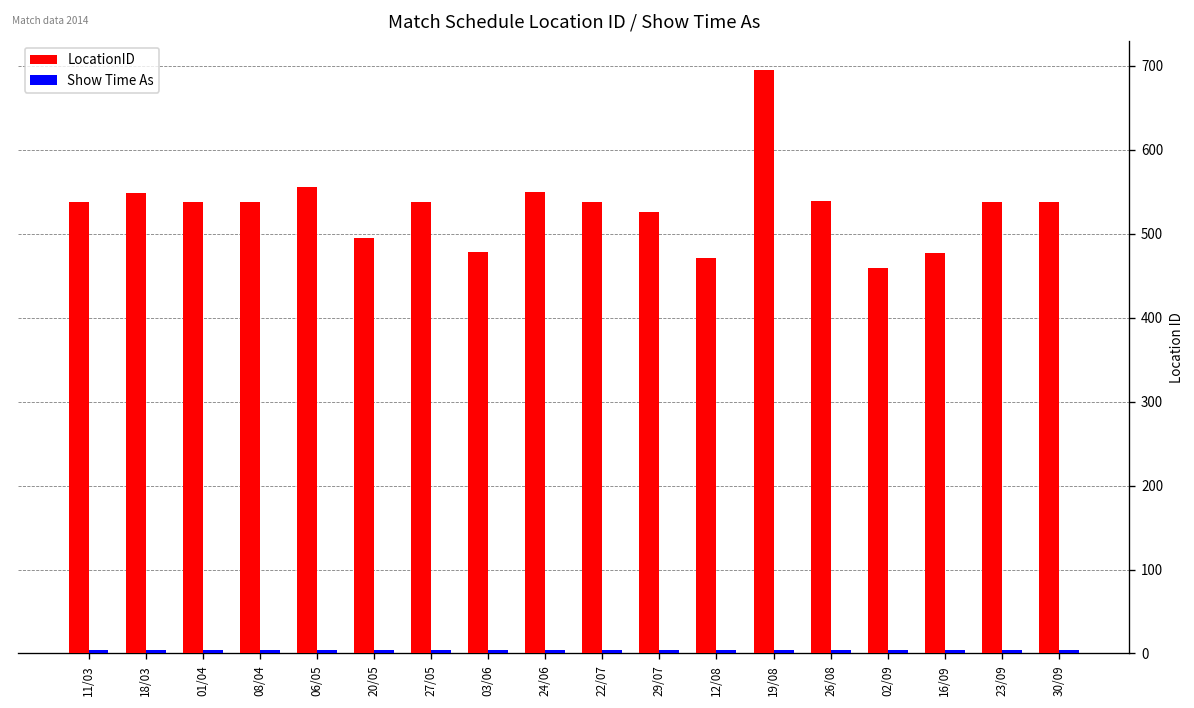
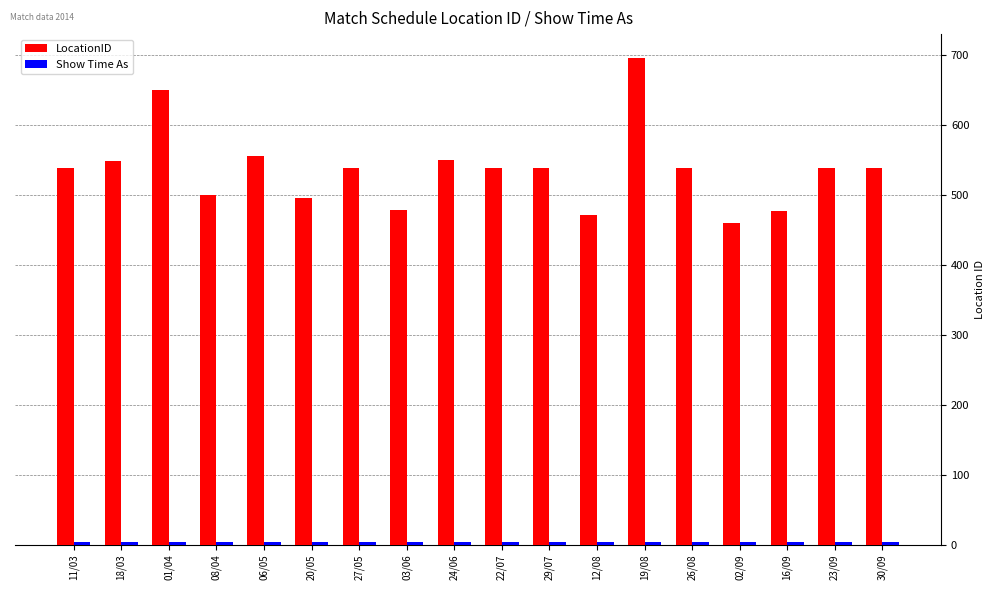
  {
    "LocationID": {
      "11/03": 540,
      "18/03": 550,
-     "01/04": 540,
-     "08/04": 540,
+     "01/04": 650,
+     "08/04": 500,
      "06/05": 560,
      "20/05": 500,
      "27/05": 540,
      "03/06": 480,
      "24/06": 550,
      "22/07": 540,
-     "29/07": 530,
+     "29/07": 540,
      "12/08": 470,
      "19/08": 700,
      "26/08": 540,
      "02/09": 460,
      "16/09": 480,
      "23/09": 540,
      "30/09": 540
    },
    "Show Time As": {
      "11/03": 0,
      "18/03": 0,
      "01/04": 0,
      "08/04": 0,
      "06/05": 0,
      "20/05": 0,
      "27/05": 0,
      "03/06": 0,
      "24/06": 0,
      "22/07": 0,
      "29/07": 0,
      "12/08": 0,
      "19/08": 0,
      "26/08": 0,
      "02/09": 0,
      "16/09": 0,
      "23/09": 0,
      "30/09": 0
    }
  }
